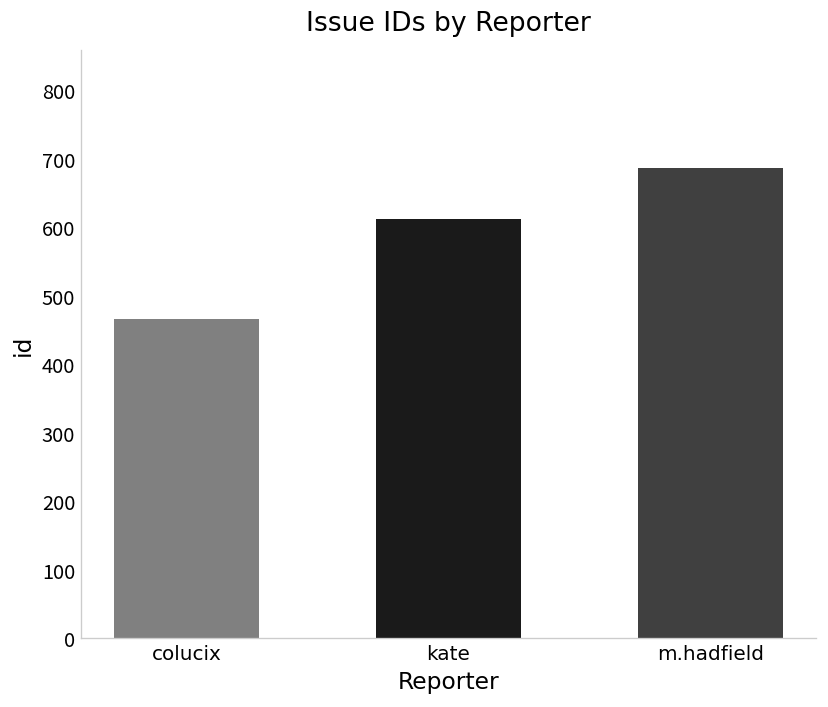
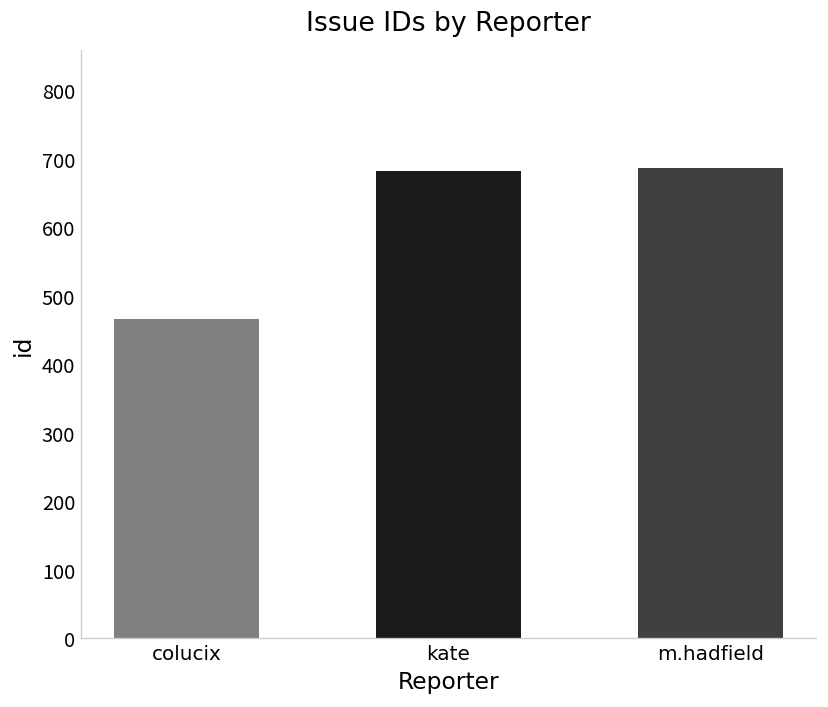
  {
    "colucix": 470,
-   "kate": 610,
+   "kate": 680,
    "m.hadfield": 690
  }
